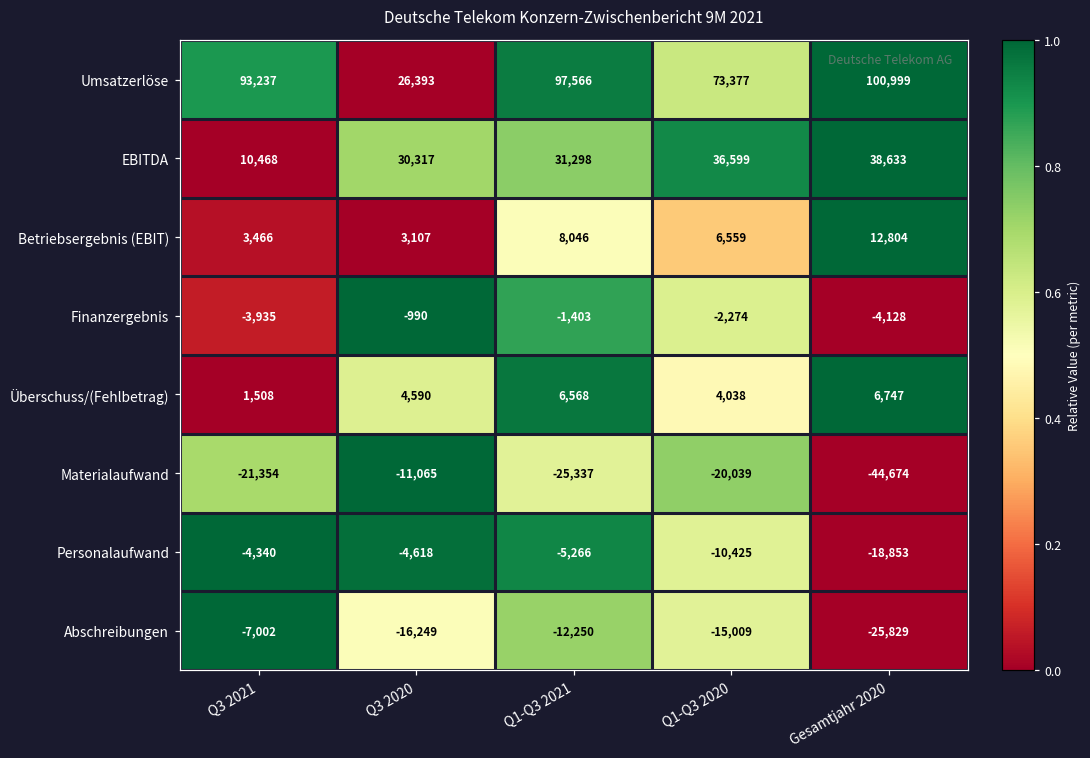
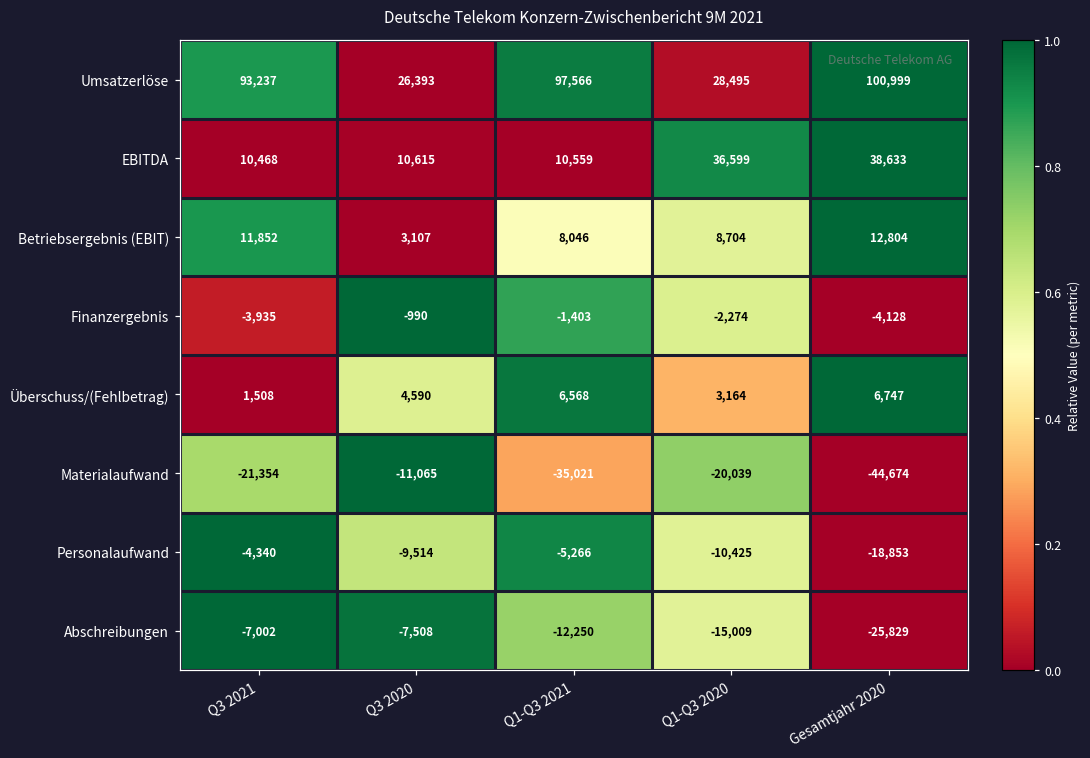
  {
    "Umsatzerlöse": {
      "Q3 2021": "93,237",
      "Q3 2020": "26,393",
      "Q1-Q3 2021": "97,566",
-     "Q1-Q3 2020": "73,377"
+     "Q1-Q3 2020": "28,495"
    },
    "EBITDA": {
      "Q3 2021": "10,468",
-     "Q3 2020": "30,317",
-     "Q1-Q3 2021": "31,298",
+     "Q3 2020": "10,615",
+     "Q1-Q3 2021": "10,559",
      "Q1-Q3 2020": "36,599",
      "Gesamtjahr 2020": "38,633"
    },
    "Betriebsergebnis (EBIT)": {
-     "Q3 2021": "3,466",
+     "Q3 2021": "11,852",
      "Q3 2020": "3,107",
      "Q1-Q3 2021": "8,046",
-     "Q1-Q3 2020": "6,559",
+     "Q1-Q3 2020": "8,704",
      "Gesamtjahr 2020": "12,804"
    },
    "Finanzergebnis": {
      "Q3 2021": "-3,935",
      "Q3 2020": "-990",
      "Q1-Q3 2021": "-1,403",
      "Q1-Q3 2020": "-2,274",
      "Gesamtjahr 2020": "-4,128"
    },
    "Überschuss/(Fehlbetrag)": {
      "Q3 2021": "1,508",
      "Q3 2020": "4,590",
      "Q1-Q3 2021": "6,568",
-     "Q1-Q3 2020": "4,038",
+     "Q1-Q3 2020": "3,164",
      "Gesamtjahr 2020": "6,747"
    },
    "Materialaufwand": {
      "Q3 2021": "-21,354",
      "Q3 2020": "-11,065",
-     "Q1-Q3 2021": "-25,337",
+     "Q1-Q3 2021": "-35,021",
      "Q1-Q3 2020": "-20,039",
      "Gesamtjahr 2020": "-44,674"
    },
    "Personalaufwand": {
      "Q3 2021": "-4,340",
-     "Q3 2020": "-4,618",
+     "Q3 2020": "-9,514",
      "Q1-Q3 2021": "-5,266",
      "Q1-Q3 2020": "-10,425",
      "Gesamtjahr 2020": "-18,853"
    },
    "Abschreibungen": {
      "Q3 2021": "-7,002",
-     "Q3 2020": "-16,249",
+     "Q3 2020": "-7,508",
      "Q1-Q3 2021": "-12,250",
      "Q1-Q3 2020": "-15,009",
      "Gesamtjahr 2020": "-25,829"
    }
  }
